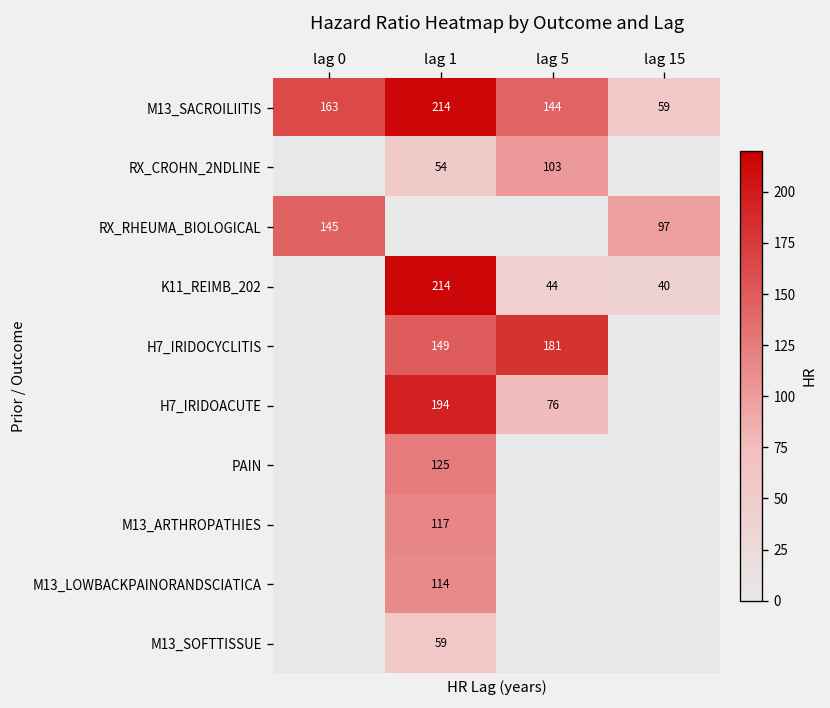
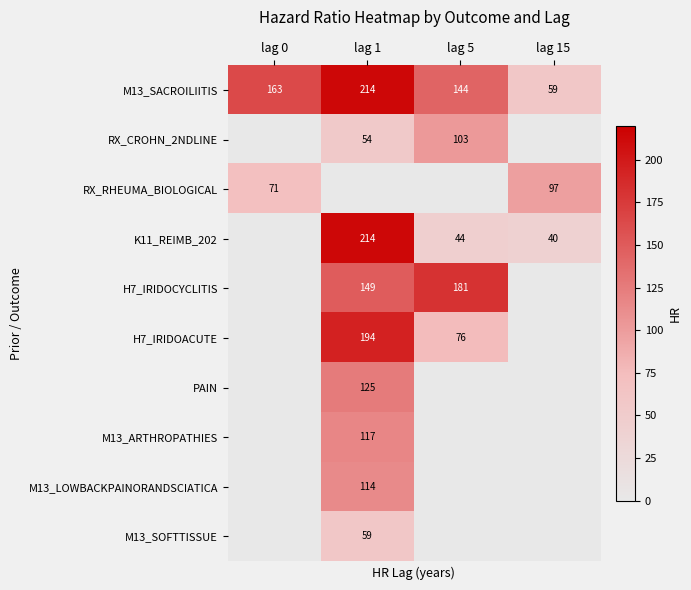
  {
    "M13_SACROILIITIS": {
      "lag 0": 163,
      "lag 1": 214,
      "lag 5": 144,
      "lag 15": 59
    },
    "RX_CROHN_2NDLINE": {
      "lag 1": 54,
      "lag 5": 103
    },
    "RX_RHEUMA_BIOLOGICAL": {
-     "lag 0": 145,
+     "lag 0": 71,
      "lag 15": 97
    },
    "K11_REIMB_202": {
      "lag 1": 214,
      "lag 5": 44,
      "lag 15": 40
    },
    "H7_IRIDOCYCLITIS": {
      "lag 1": 149,
      "lag 5": 181
    },
    "H7_IRIDOACUTE": {
      "lag 1": 194,
      "lag 5": 76
    },
    "PAIN": {
      "lag 1": 125
    },
    "M13_ARTHROPATHIES": {
      "lag 1": 117
    },
    "M13_LOWBACKPAINORANDSCIATICA": {
      "lag 1": 114
    },
    "M13_SOFTTISSUE": {
      "lag 1": 59
    }
  }
